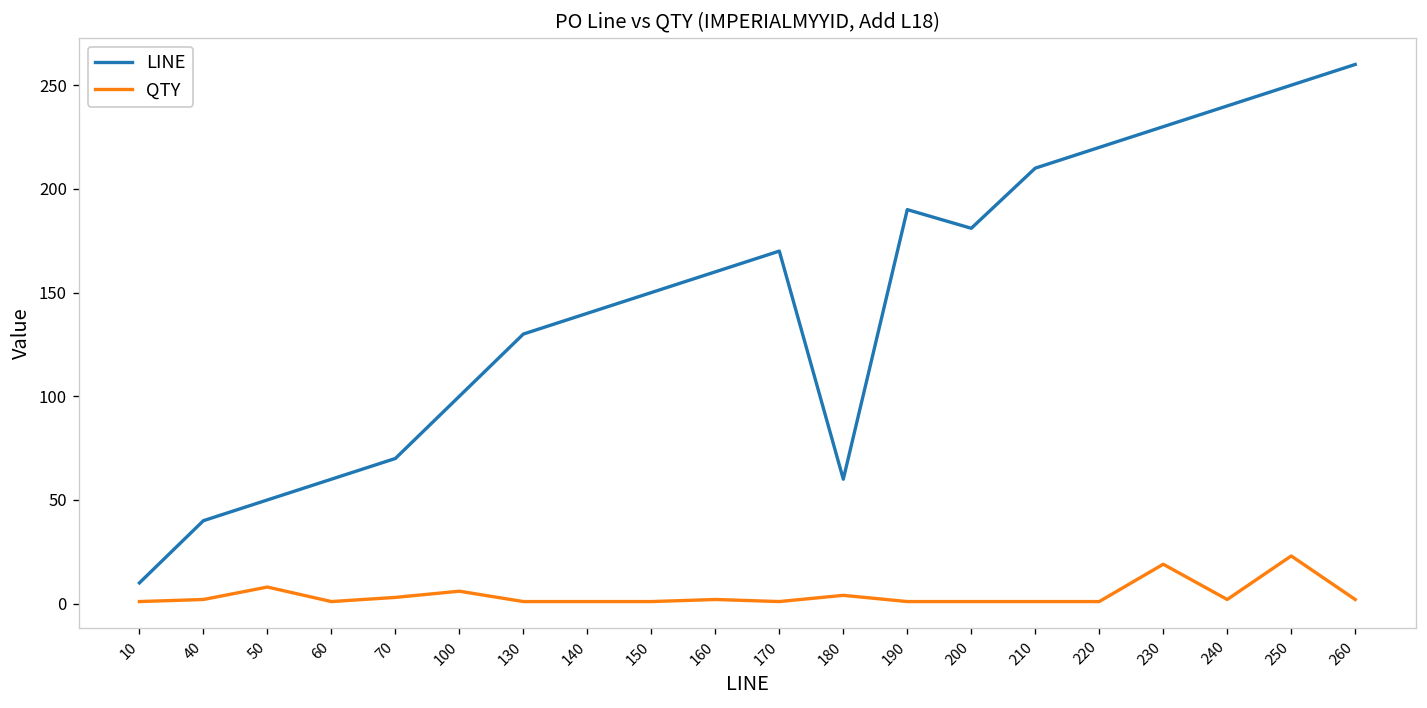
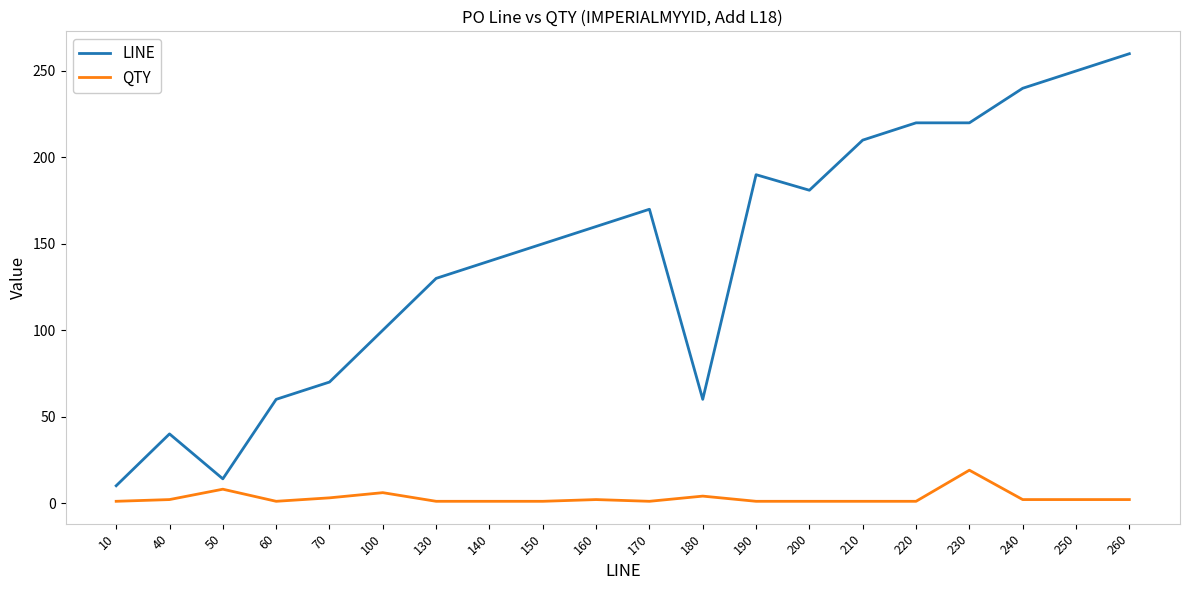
  {
    "LINE": {
      "10": 10,
      "40": 40,
-     "50": 50,
+     "50": 14,
      "60": 60,
      "70": 70,
      "100": 100,
      "130": 130,
      "140": 140,
      "150": 150,
      "160": 160,
      "170": 170,
      "180": 60,
      "190": 190,
      "200": 181,
      "210": 210,
      "220": 220,
-     "230": 230,
+     "230": 220,
      "240": 240,
      "250": 250,
      "260": 260
    },
    "QTY": {
      "10": 1,
      "40": 2,
      "50": 8,
      "60": 1,
      "70": 3,
      "100": 6,
      "130": 1,
      "140": 1,
      "150": 1,
      "160": 2,
      "170": 1,
      "180": 4,
      "190": 1,
      "200": 1,
      "210": 1,
      "220": 1,
      "230": 19,
      "240": 2,
-     "250": 23,
+     "250": 2,
      "260": 2
    }
  }
